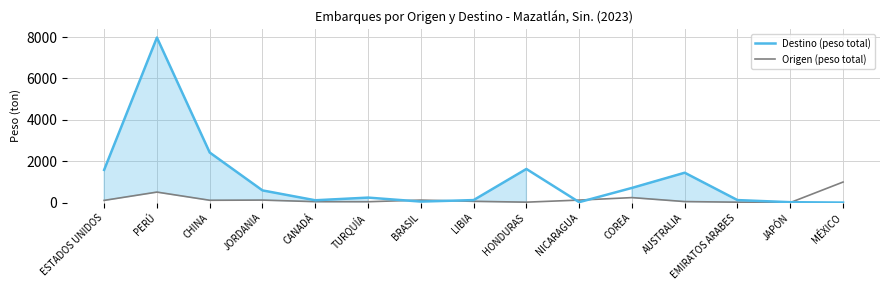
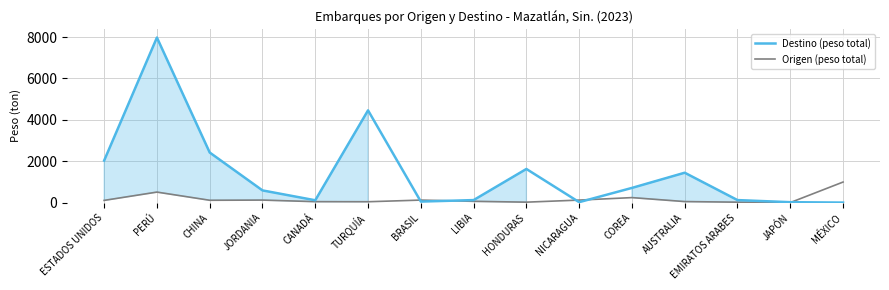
  {
    "Destino (peso total)": {
-     "ESTADOS UNIDOS": 1600,
+     "ESTADOS UNIDOS": 2000,
      "PERÚ": 8000,
      "CHINA": 2400,
      "JORDANIA": 600,
-     "TURQUÍA": 200,
+     "TURQUÍA": 4500,
      "HONDURAS": 1600,
      "COREA": 700,
      "AUSTRALIA": 1400,
      "MÉXICO": 0
    },
    "Origen (peso total)": {
      "ESTADOS UNIDOS": 100,
      "PERÚ": 500,
      "CHINA": 100,
      "JORDANIA": 100,
      "TURQUÍA": 0,
      "HONDURAS": 0,
      "COREA": 200,
      "AUSTRALIA": 0,
      "MÉXICO": 1000
    }
  }
